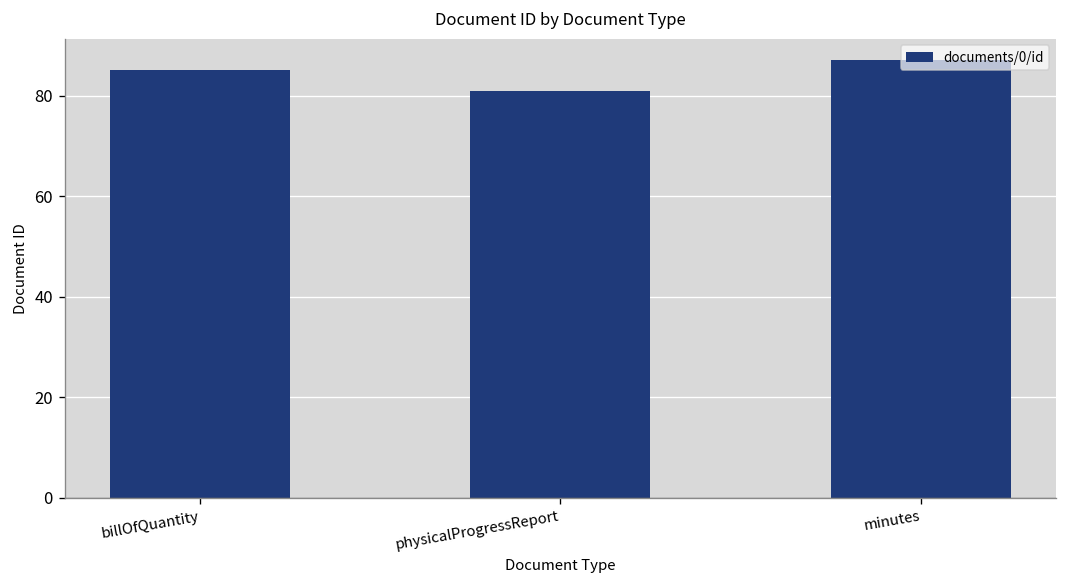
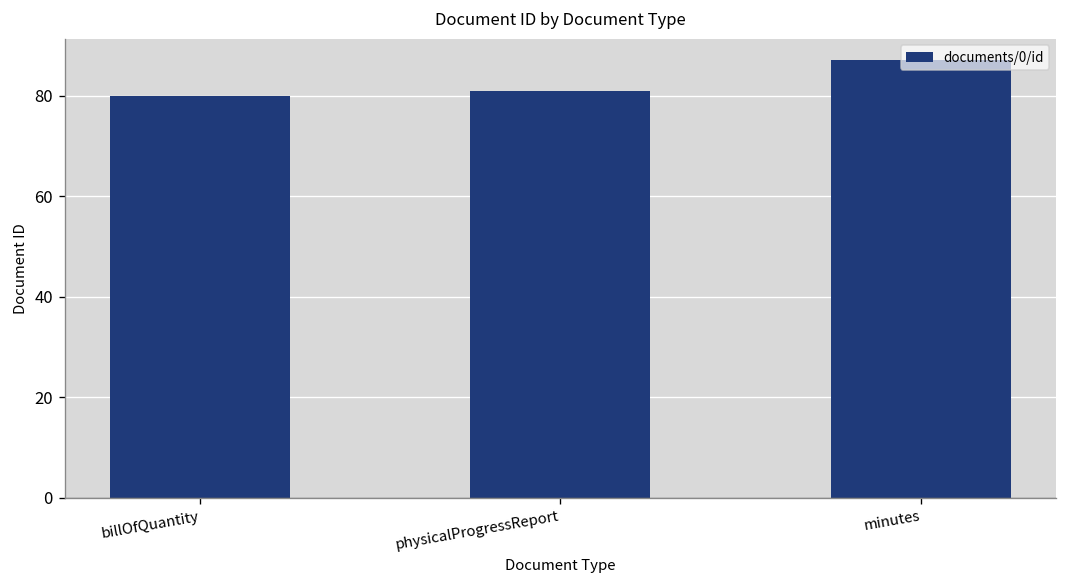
  {
-   "billOfQuantity": 85,
+   "billOfQuantity": 80,
    "physicalProgressReport": 81
  }
